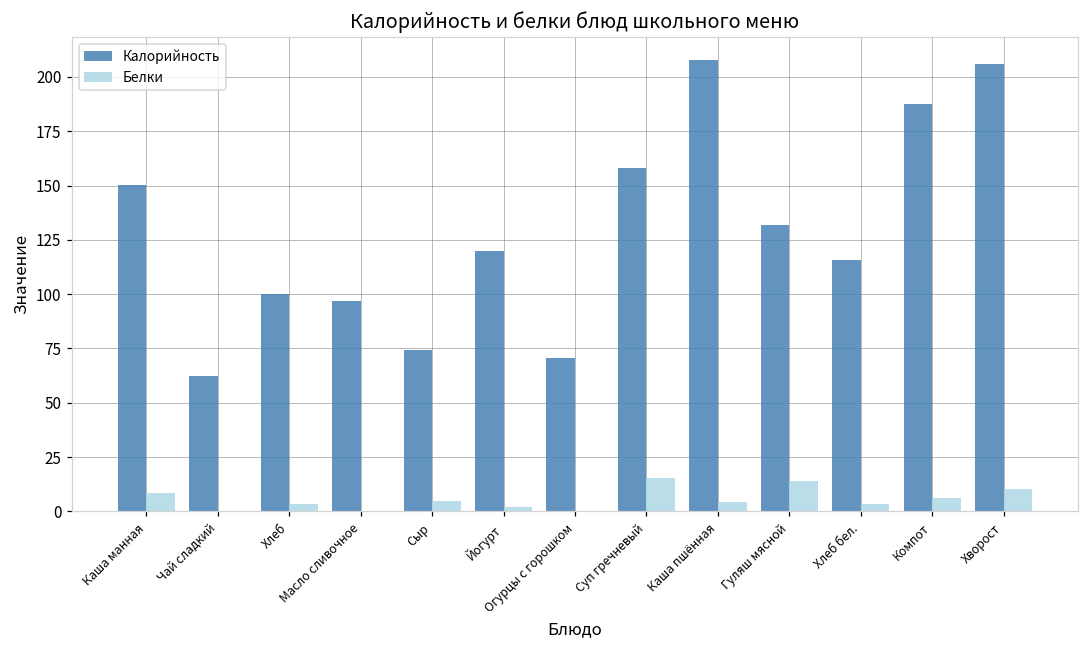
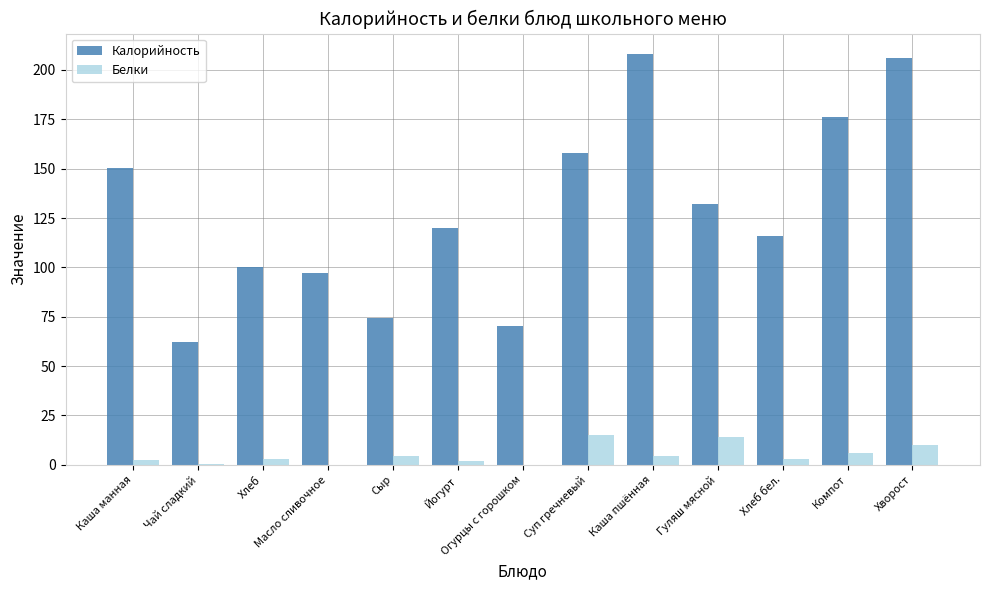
  {
    "Калорийность": {
      "Каша манная": 150,
      "Чай сладкий": 62,
      "Хлеб": 100,
      "Масло сливочное": 97,
      "Сыр": 74,
      "Йогурт": 120,
      "Огурцы с горошком": 71,
      "Суп гречневый": 158,
      "Каша пшённая": 208,
      "Гуляш мясной": 132,
      "Хлеб бел.": 116,
-     "Компот": 188,
+     "Компот": 176,
      "Хворост": 206
    },
    "Белки": {
-     "Каша манная": 8,
+     "Каша манная": 2,
      "Хлеб": 3,
      "Сыр": 5,
      "Йогурт": 2,
      "Огурцы с горошком": 0,
      "Суп гречневый": 15,
      "Каша пшённая": 4,
      "Гуляш мясной": 14,
      "Хлеб бел.": 3,
      "Компот": 6,
      "Хворост": 10
    }
  }
